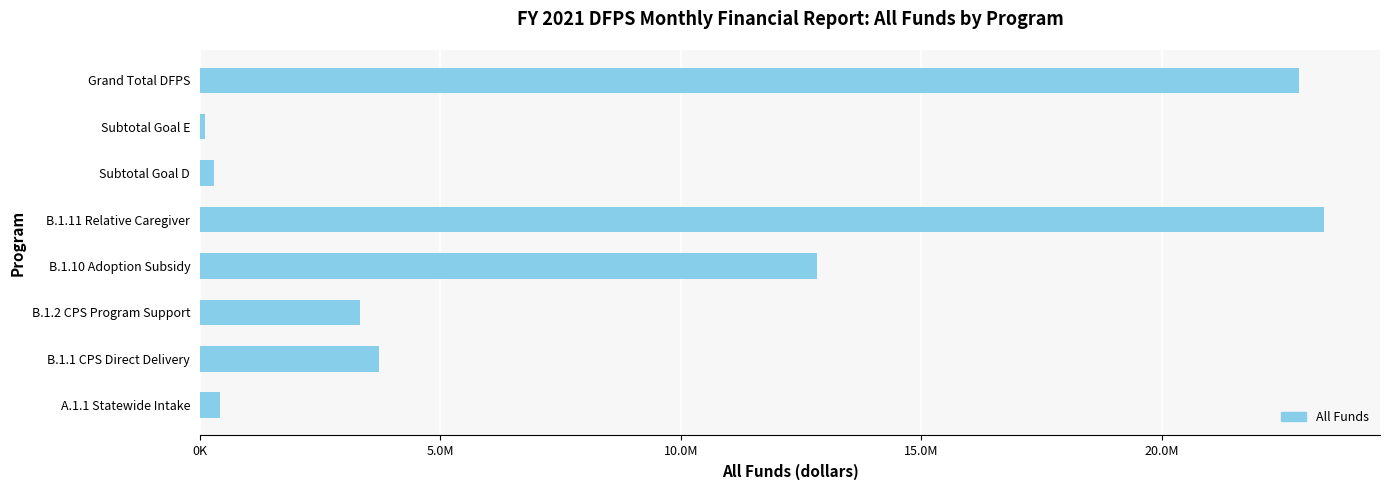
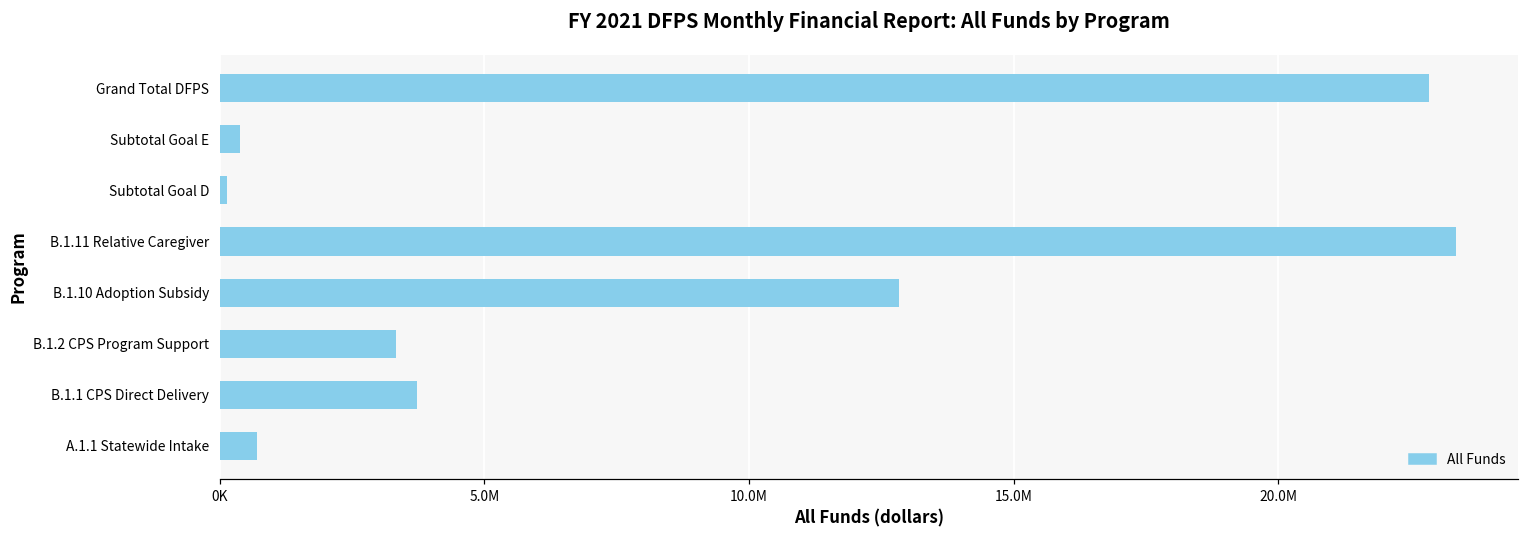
  {
    "Grand Total DFPS": 22900000,
-   "Subtotal Goal E": 100000,
-   "Subtotal Goal D": 300000,
+   "Subtotal Goal E": 400000,
+   "Subtotal Goal D": 100000,
    "B.1.11 Relative Caregiver": 23400000,
    "B.1.10 Adoption Subsidy": 12800000,
    "B.1.2 CPS Program Support": 3300000,
    "B.1.1 CPS Direct Delivery": 3700000,
-   "A.1.1 Statewide Intake": 400000
+   "A.1.1 Statewide Intake": 700000
  }
